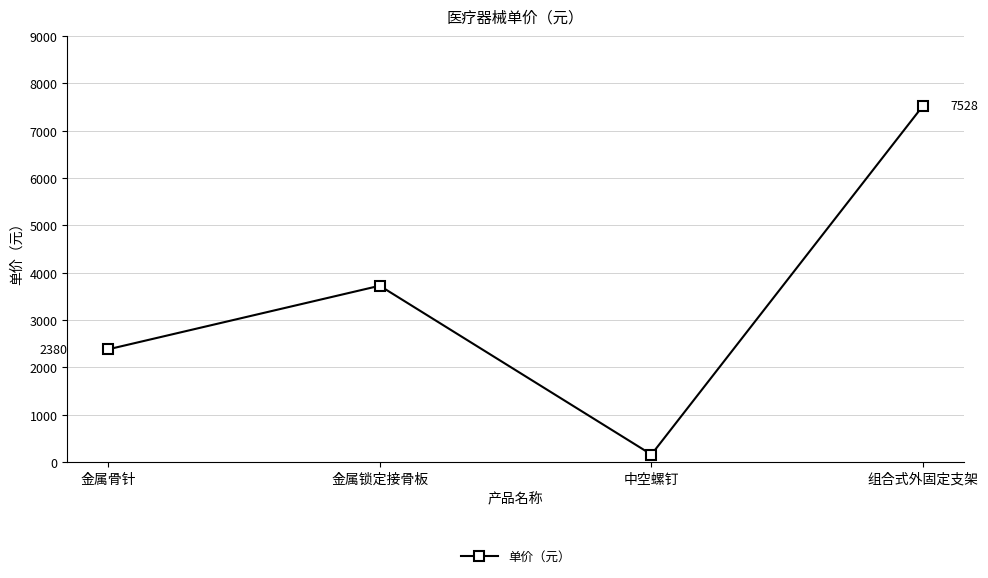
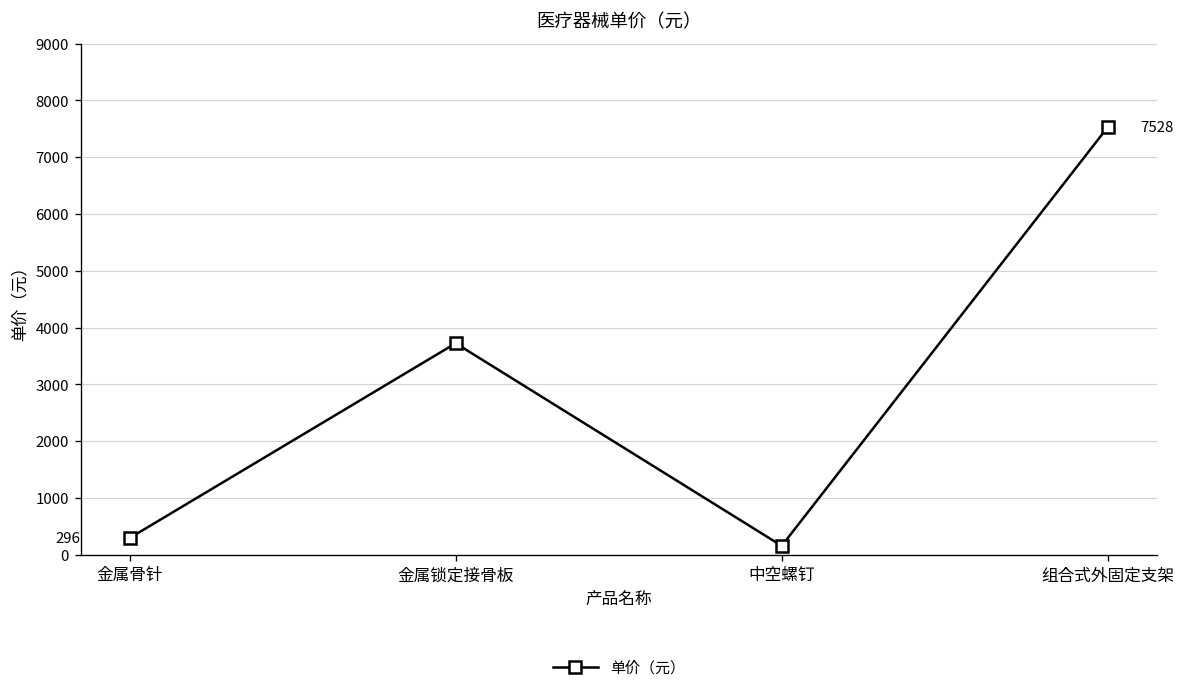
  {
-   "金属骨针": 2380
+   "金属骨针": 296
  }
